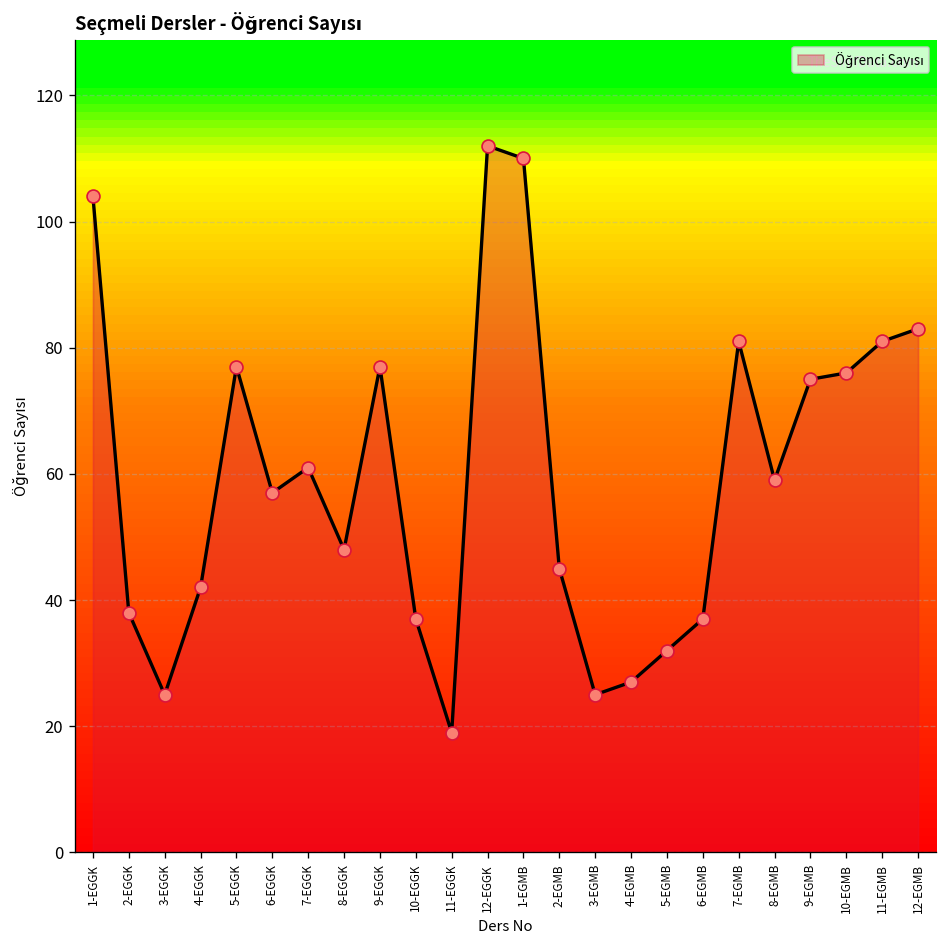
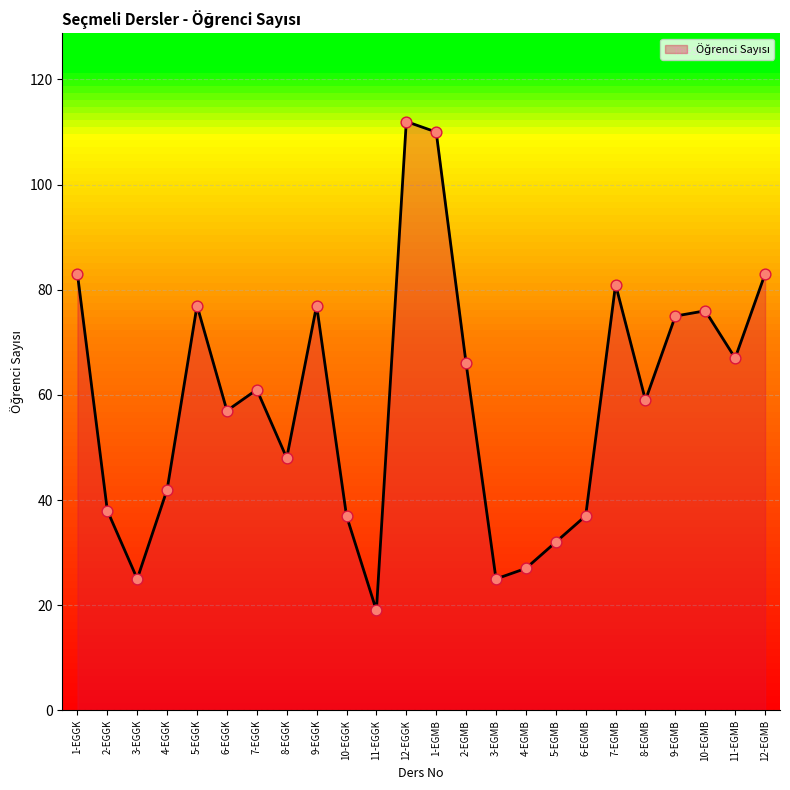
  {
-   "1-EGGK": 104,
+   "1-EGGK": 83,
    "2-EGGK": 38,
    "3-EGGK": 25,
    "4-EGGK": 42,
    "5-EGGK": 77,
    "6-EGGK": 57,
    "7-EGGK": 61,
    "8-EGGK": 48,
    "9-EGGK": 77,
    "10-EGGK": 37,
    "11-EGGK": 19,
    "12-EGGK": 112,
    "1-EGMB": 110,
-   "2-EGMB": 45,
+   "2-EGMB": 66,
    "3-EGMB": 25,
    "4-EGMB": 27,
    "5-EGMB": 32,
    "6-EGMB": 37,
    "7-EGMB": 81,
    "8-EGMB": 59,
    "9-EGMB": 75,
    "10-EGMB": 76,
-   "11-EGMB": 81,
+   "11-EGMB": 67,
    "12-EGMB": 83
  }
